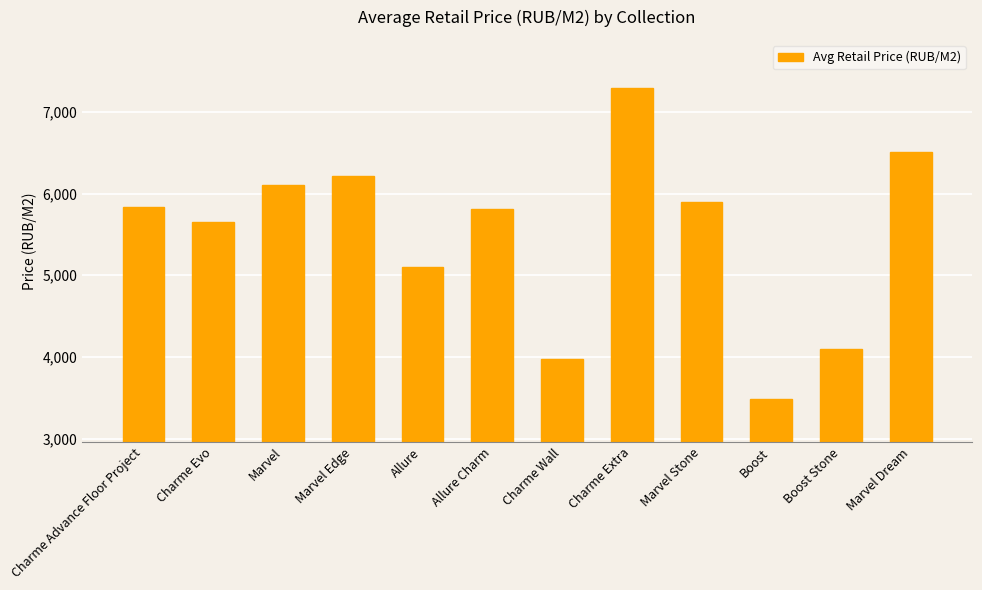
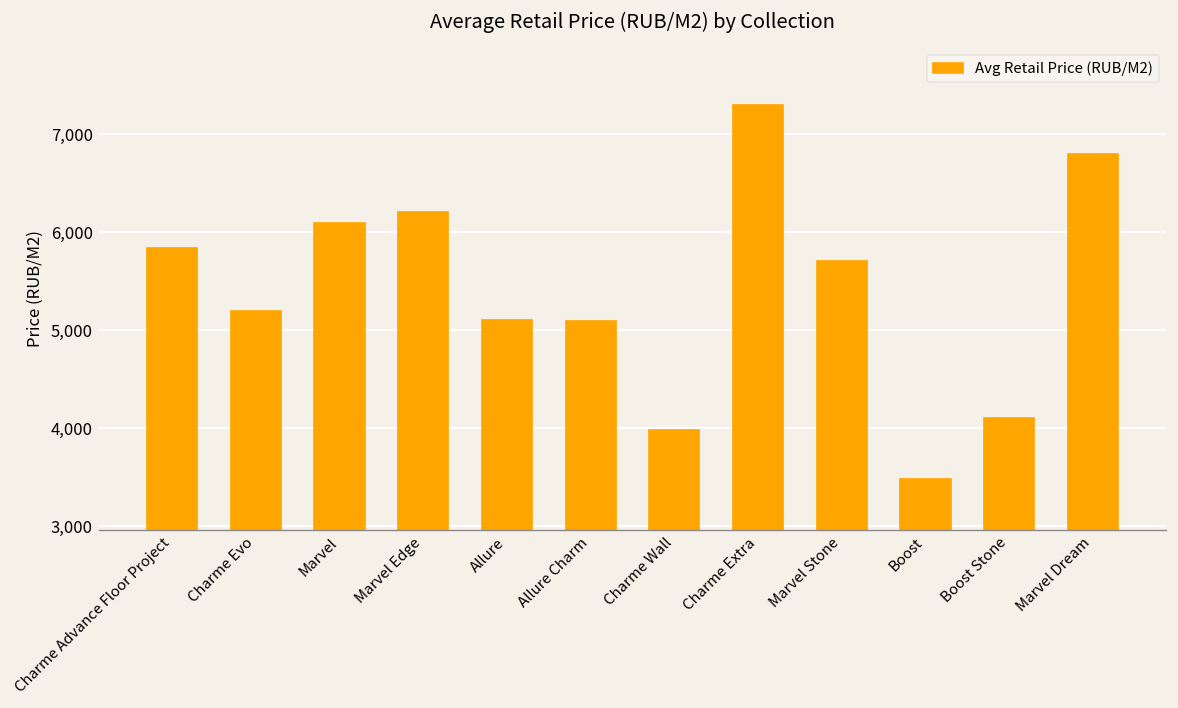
  {
    "Charme Advance Floor Project": "5,800",
-   "Charme Evo": "5,700",
+   "Charme Evo": "5,200",
    "Marvel": "6,100",
    "Marvel Edge": "6,200",
    "Allure": "5,100",
-   "Allure Charm": "5,800",
+   "Allure Charm": "5,100",
    "Charme Wall": "4,000",
    "Charme Extra": "7,300",
-   "Marvel Stone": "5,900",
+   "Marvel Stone": "5,700",
    "Boost": "3,500",
    "Boost Stone": "4,100",
-   "Marvel Dream": "6,500"
+   "Marvel Dream": "6,800"
  }
